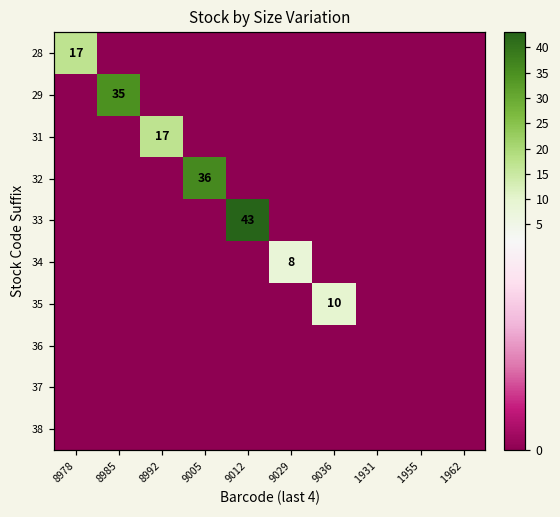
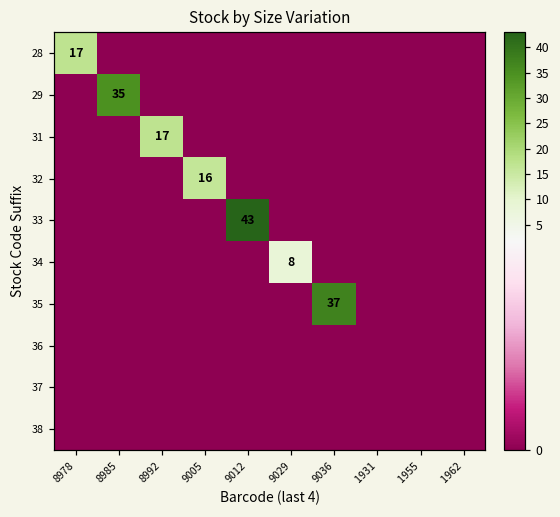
  {
    "28": {
      "8978": 17
    },
    "29": {
      "8985": 35
    },
    "31": {
      "8992": 17
    },
    "32": {
-     "9005": 36
+     "9005": 16
    },
    "33": {
      "9012": 43
    },
    "34": {
      "9029": 8
    },
    "35": {
-     "9036": 10
+     "9036": 37
    }
  }
